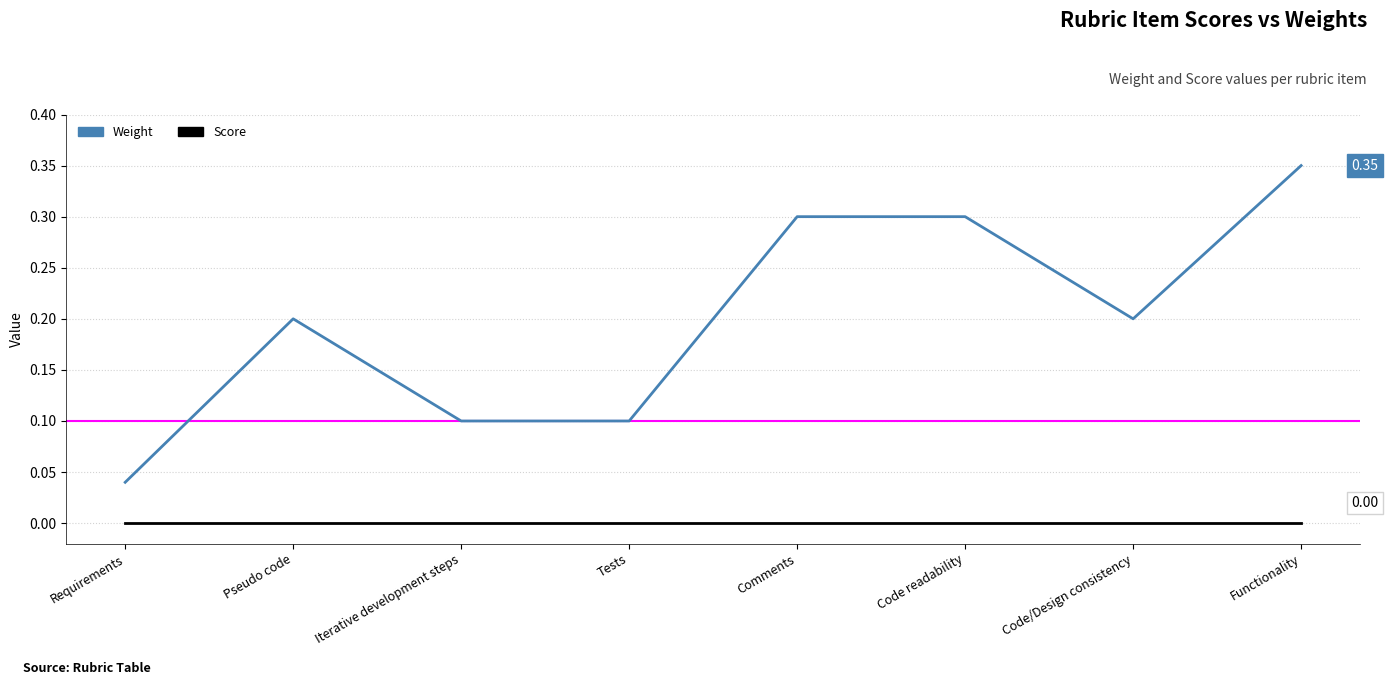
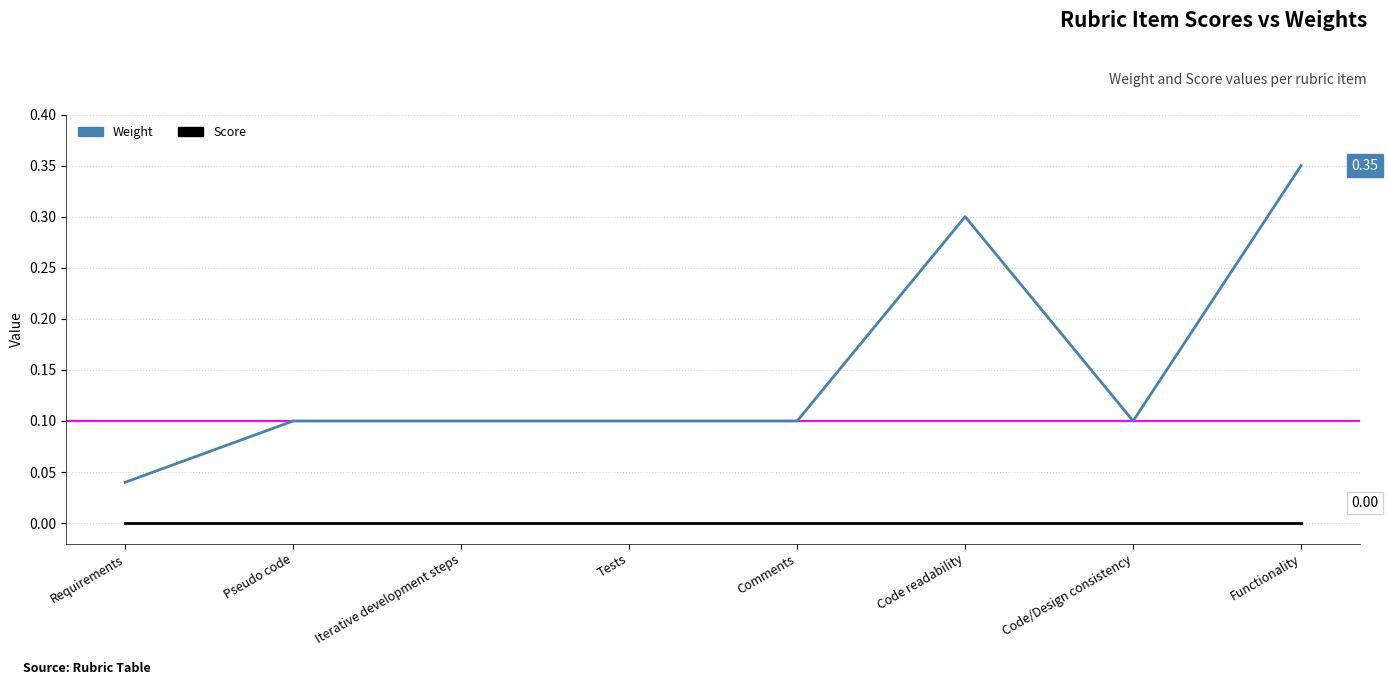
  {
    "Score": {
      "Requirements": 0.0,
      "Pseudo code": 0.0,
      "Iterative development steps": 0.0,
      "Tests": 0.0,
      "Comments": 0.0,
      "Code readability": 0.0,
      "Code/Design consistency": 0.0,
      "Functionality": 0.0
    },
    "Weight": {
      "Requirements": 0.040,
-     "Pseudo code": 0.2,
+     "Pseudo code": 0.1,
      "Iterative development steps": 0.1,
      "Tests": 0.1,
-     "Comments": 0.3,
+     "Comments": 0.1,
      "Code readability": 0.3,
-     "Code/Design consistency": 0.2,
+     "Code/Design consistency": 0.1,
      "Functionality": 0.350
    }
  }
